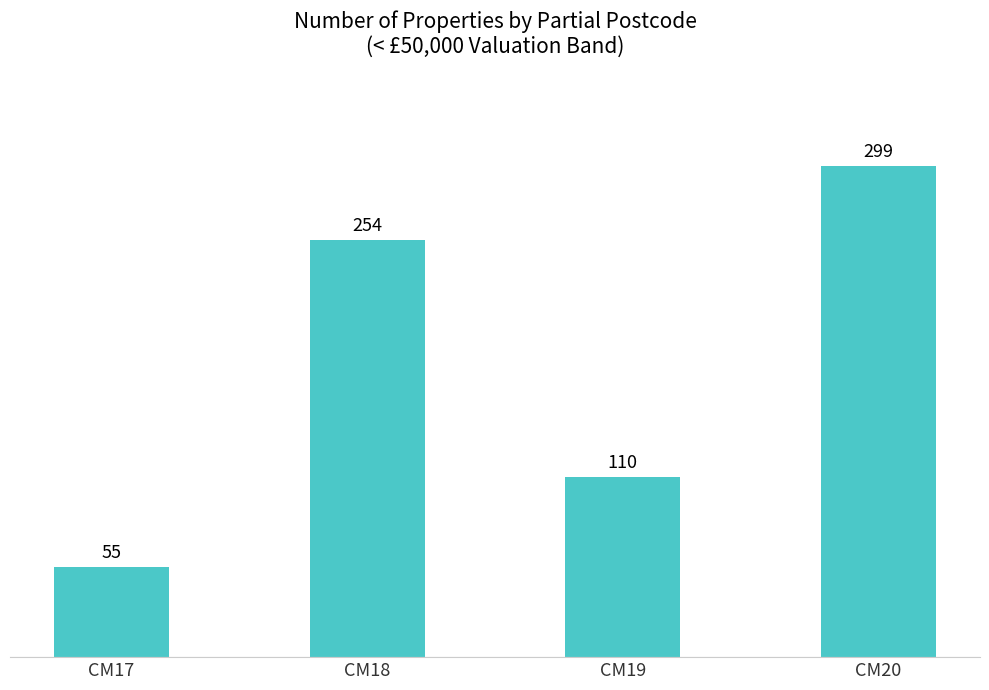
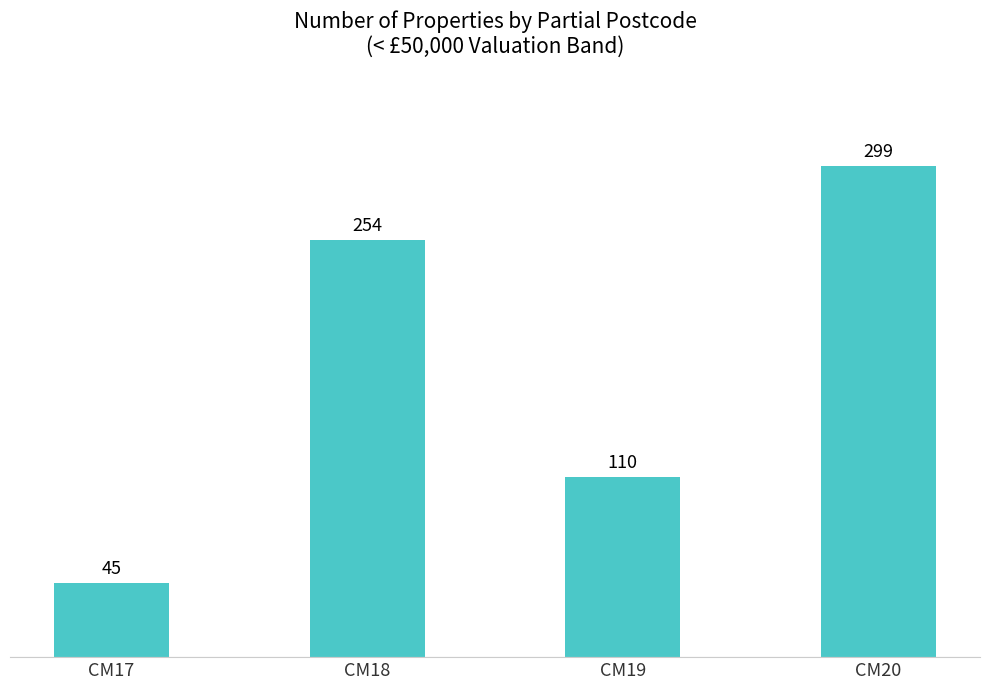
  {
-   "CM17": 55,
+   "CM17": 45,
    "CM18": 254,
    "CM19": 110,
    "CM20": 299
  }
